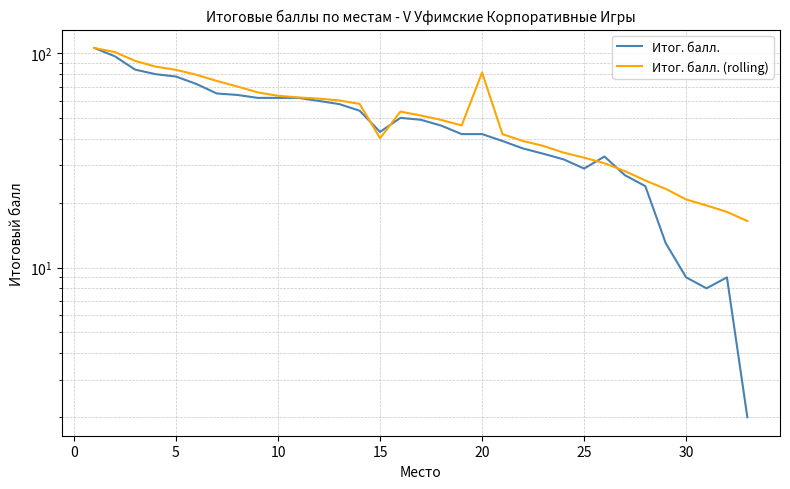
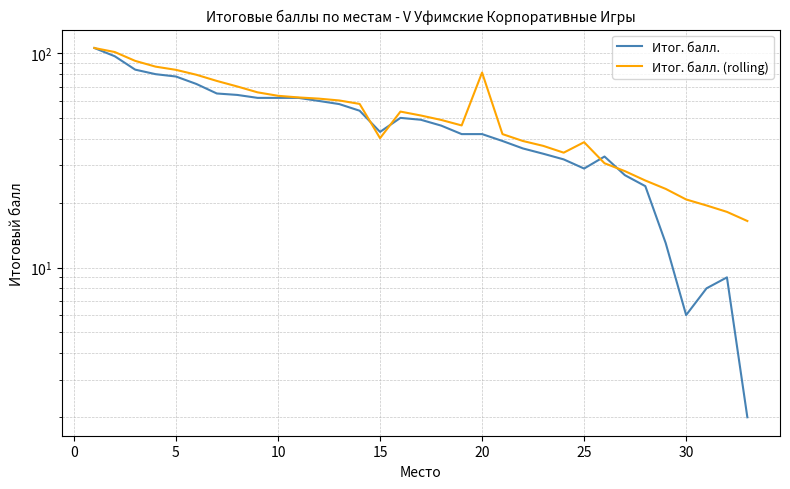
  {
    "Итог. балл.": {
      "5": 78,
      "15": 43,
      "20": 42,
      "25": 29,
-     "30": 9.0
+     "30": 6.0
    },
    "Итог. балл. (rolling)": {
      "5": 84,
      "15": 40,
      "20": 81,
-     "25": 33,
+     "25": 39,
      "30": 21
    }
  }
